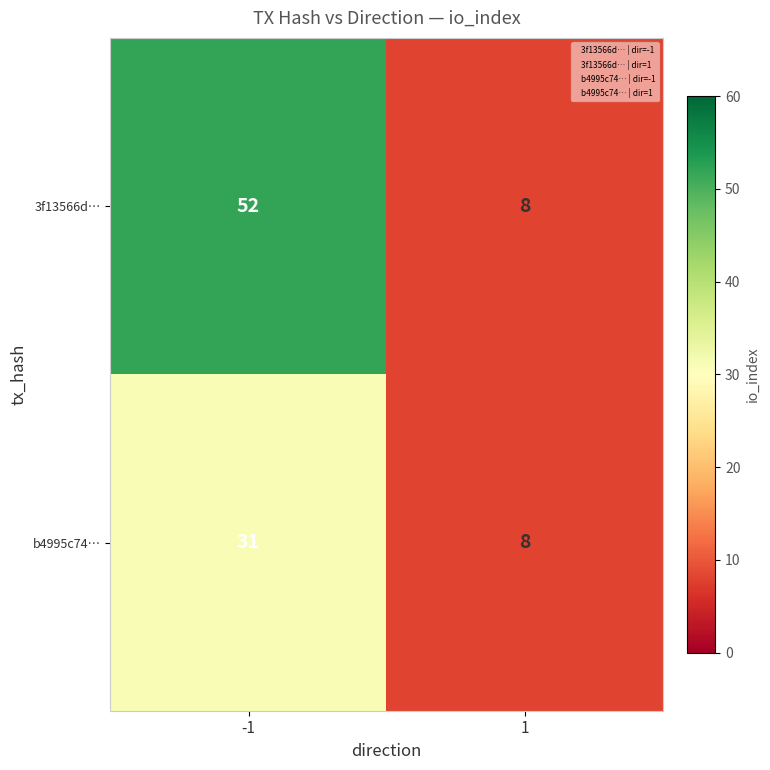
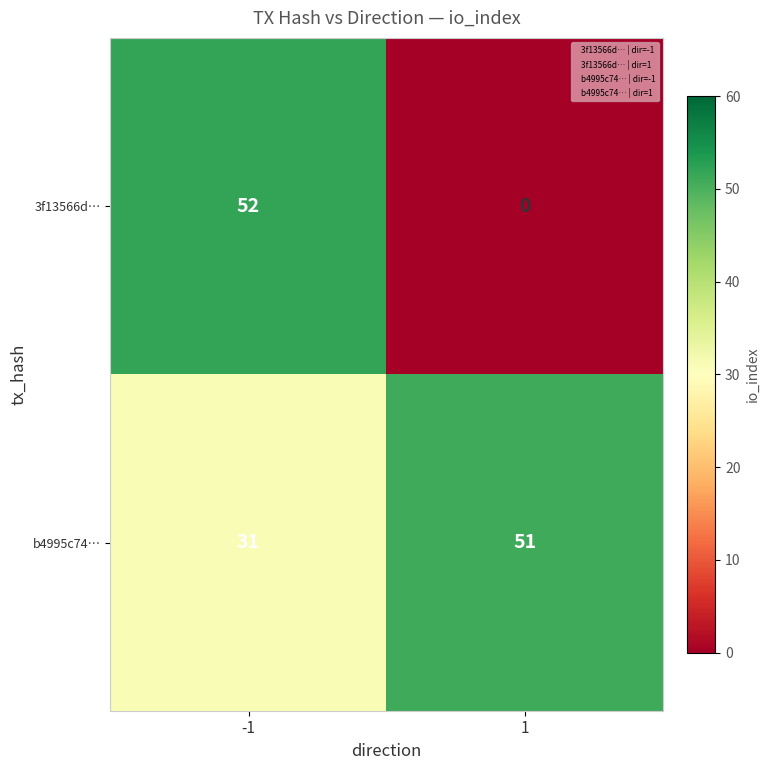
  {
    "3f13566d…": {
-     "1": 8
+     "1": 0
    },
    "b4995c74…": {
-     "1": 8
+     "1": 51
    }
  }
